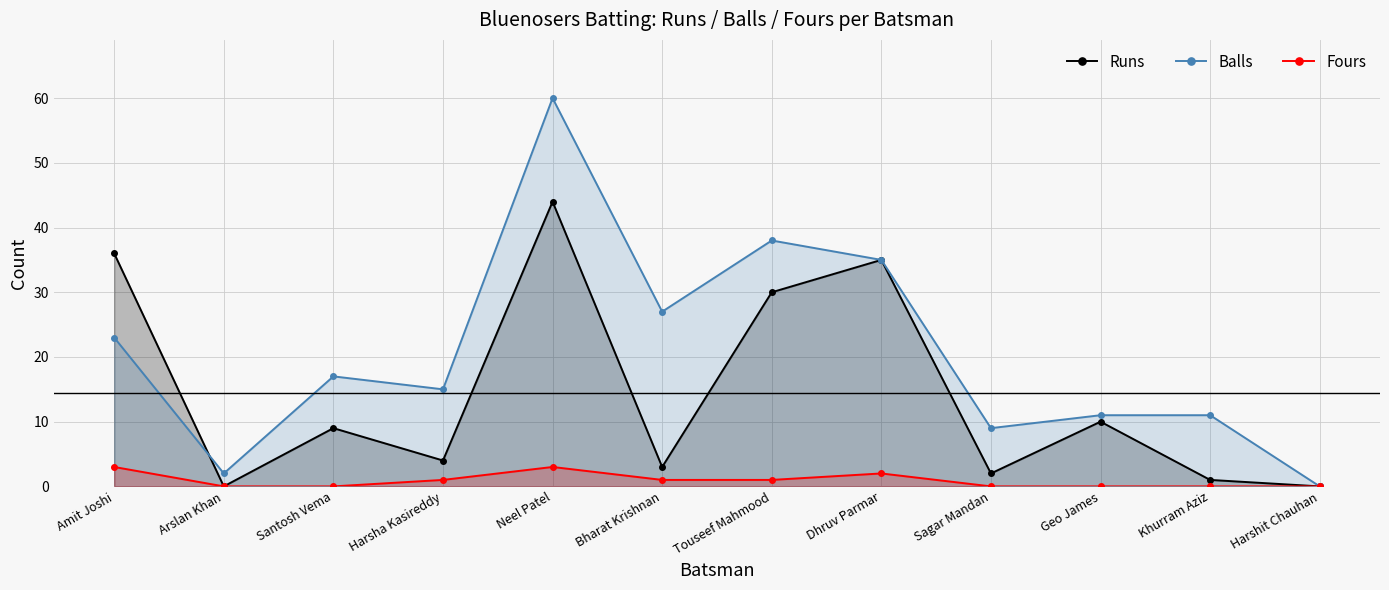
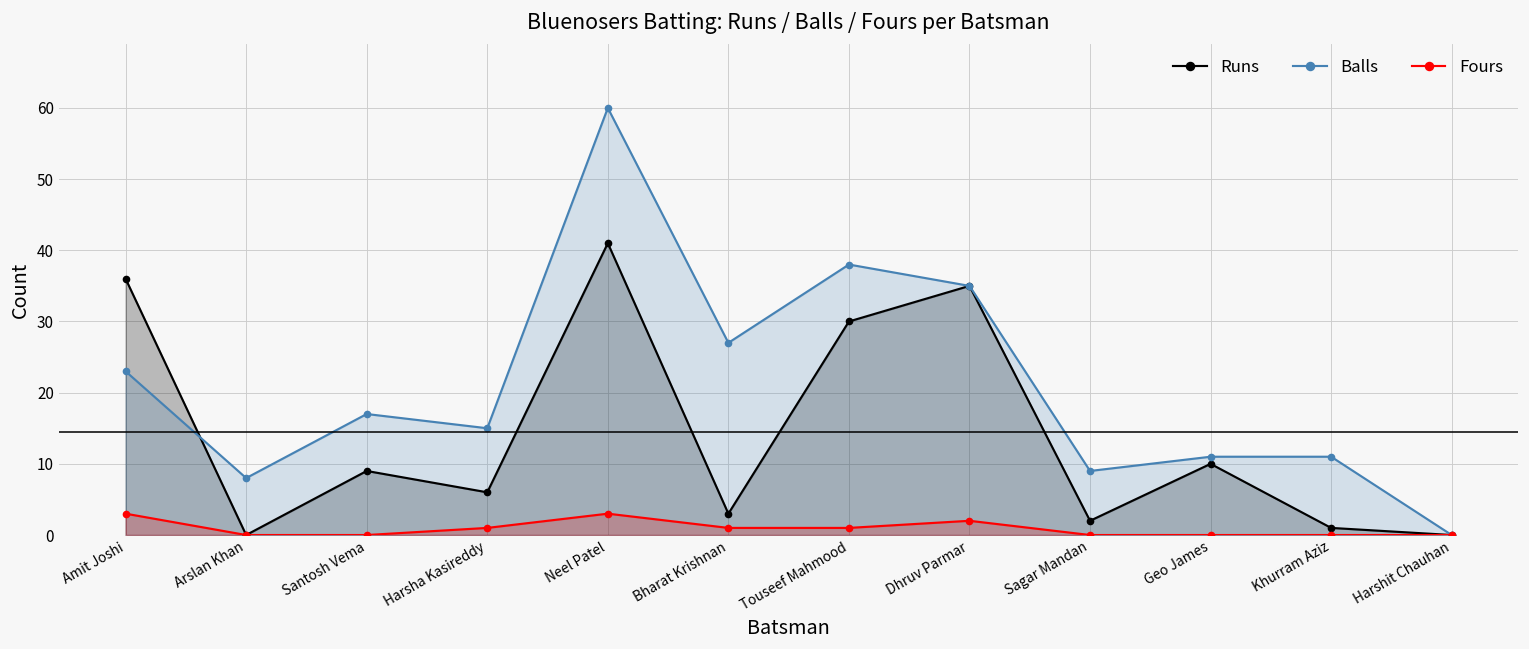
  {
    "Runs": {
      "Amit Joshi": 36,
      "Santosh Vema": 9,
-     "Harsha Kasireddy": 4,
-     "Neel Patel": 44,
+     "Harsha Kasireddy": 6,
+     "Neel Patel": 41,
      "Bharat Krishnan": 3,
      "Touseef Mahmood": 30,
      "Sagar Mandan": 2,
      "Geo James": 10,
      "Khurram Aziz": 1
    },
    "Balls": {
      "Amit Joshi": 23,
-     "Arslan Khan": 2,
+     "Arslan Khan": 8,
      "Santosh Vema": 17,
      "Harsha Kasireddy": 15,
      "Neel Patel": 60,
      "Bharat Krishnan": 27,
      "Touseef Mahmood": 38,
      "Sagar Mandan": 9,
      "Geo James": 11,
      "Khurram Aziz": 11
    },
    "Fours": {
      "Amit Joshi": 3,
      "Santosh Vema": 0,
      "Harsha Kasireddy": 1,
      "Neel Patel": 3,
      "Bharat Krishnan": 1,
      "Touseef Mahmood": 1,
      "Dhruv Parmar": 2,
      "Sagar Mandan": 0,
      "Geo James": 0,
      "Khurram Aziz": 0
    }
  }
